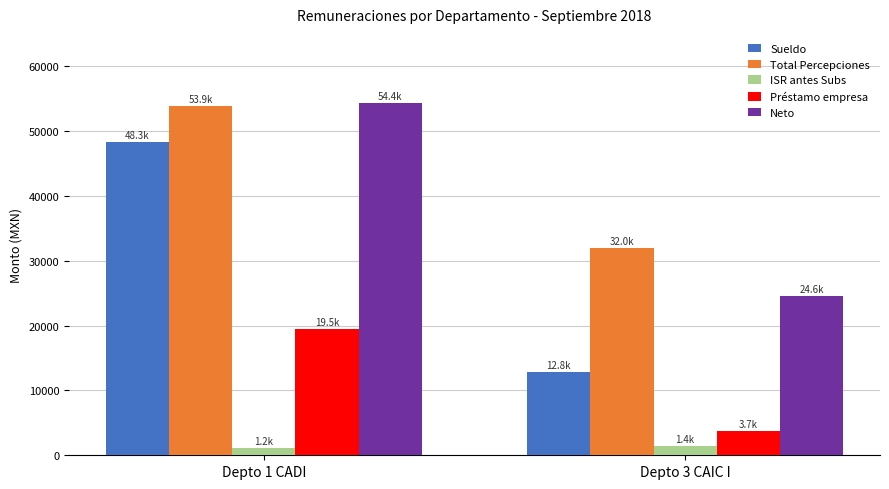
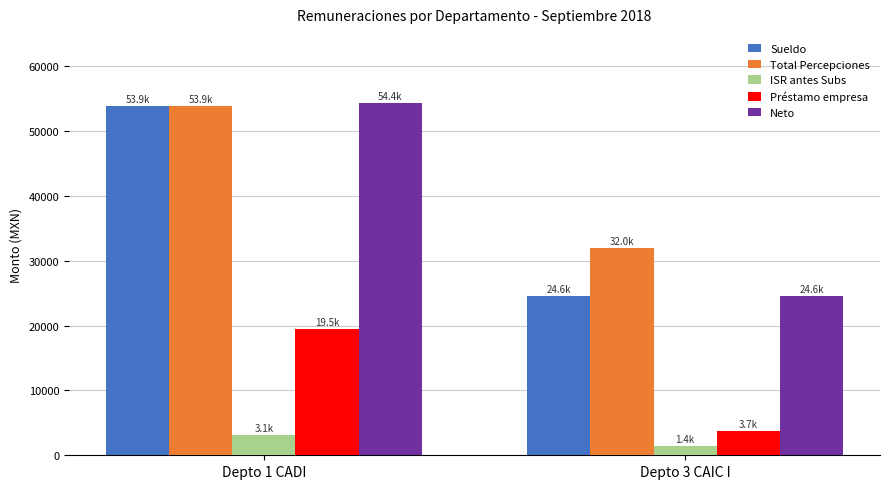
  {
    "Sueldo": {
-     "Depto 1 CADI": "48.3k",
-     "Depto 3 CAIC I": "12.8k"
+     "Depto 1 CADI": "53.9k",
+     "Depto 3 CAIC I": "24.6k"
    },
    "Total Percepciones": {
      "Depto 1 CADI": "53.9k",
      "Depto 3 CAIC I": "32.0k"
    },
    "ISR antes Subs": {
-     "Depto 1 CADI": "1.2k",
+     "Depto 1 CADI": "3.1k",
      "Depto 3 CAIC I": "1.4k"
    },
    "Préstamo empresa": {
      "Depto 1 CADI": "19.5k",
      "Depto 3 CAIC I": "3.7k"
    },
    "Neto": {
      "Depto 1 CADI": "54.4k",
      "Depto 3 CAIC I": "24.6k"
    }
  }
